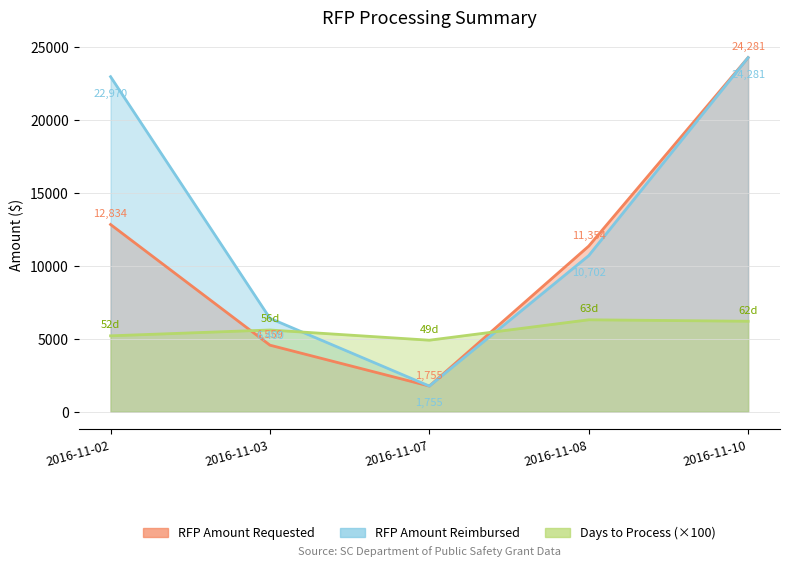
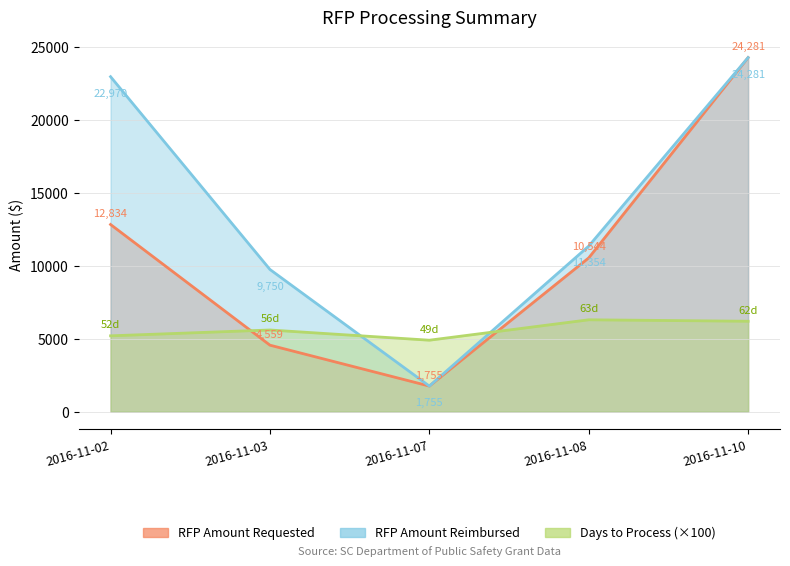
  {
    "RFP Amount Requested": {
      "2016-11-02": "12,834",
-     "2016-11-08": "11,354"
+     "2016-11-08": "10,544"
    },
    "RFP Amount Reimbursed": {
      "2016-11-02": "22,970",
-     "2016-11-03": "6,400",
-     "2016-11-08": "10,702"
+     "2016-11-03": "9,750",
+     "2016-11-08": "11,354"
    }
  }
